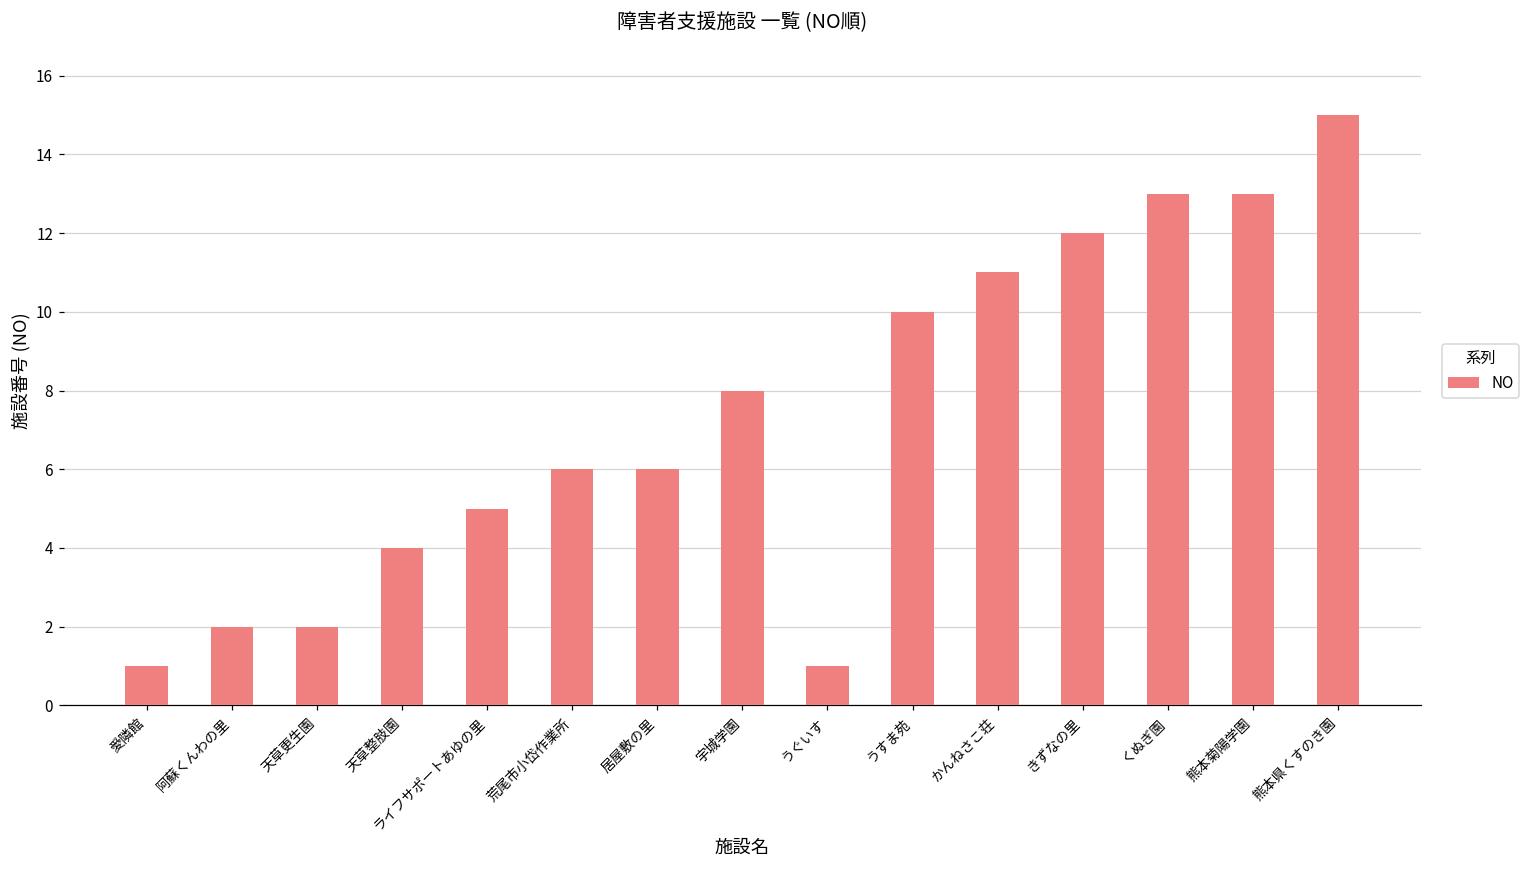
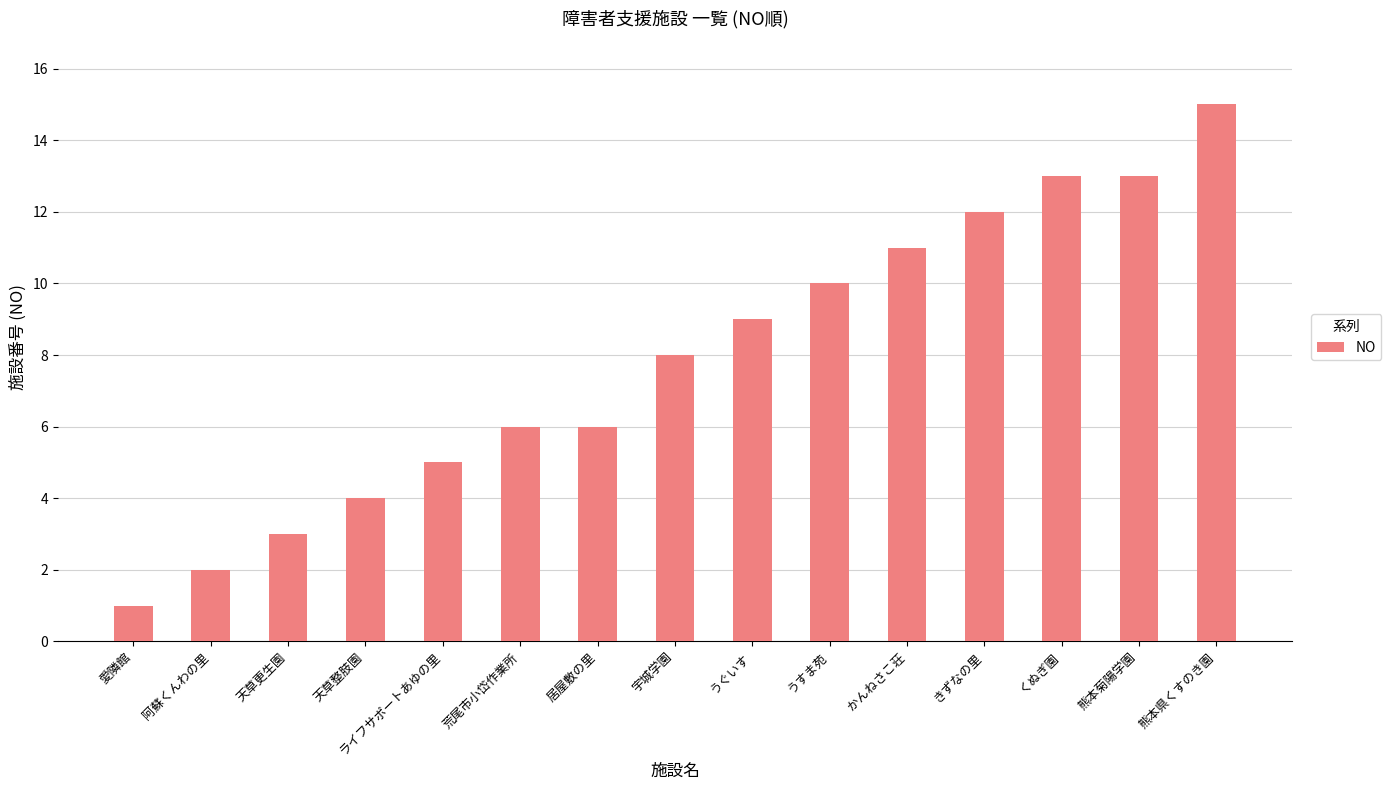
  {
    "愛隣館": 1,
    "阿蘇くんわの里": 2,
-   "天草更生園": 2,
+   "天草更生園": 3,
    "天草整肢園": 4,
    "ライフサポートあゆの里": 5,
    "荒尾市小岱作業所": 6,
    "居屋敷の里": 6,
    "宇城学園": 8,
-   "うぐいす": 1,
+   "うぐいす": 9,
    "うすま苑": 10,
    "かんねさこ荘": 11,
    "きずなの里": 12,
    "くぬぎ園": 13,
    "熊本菊陽学園": 13,
    "熊本県くすのき園": 15
  }
